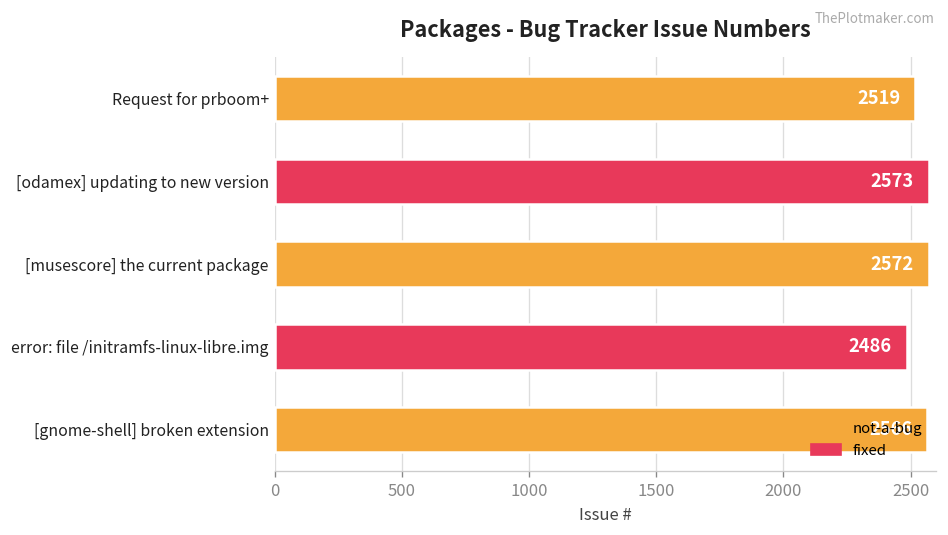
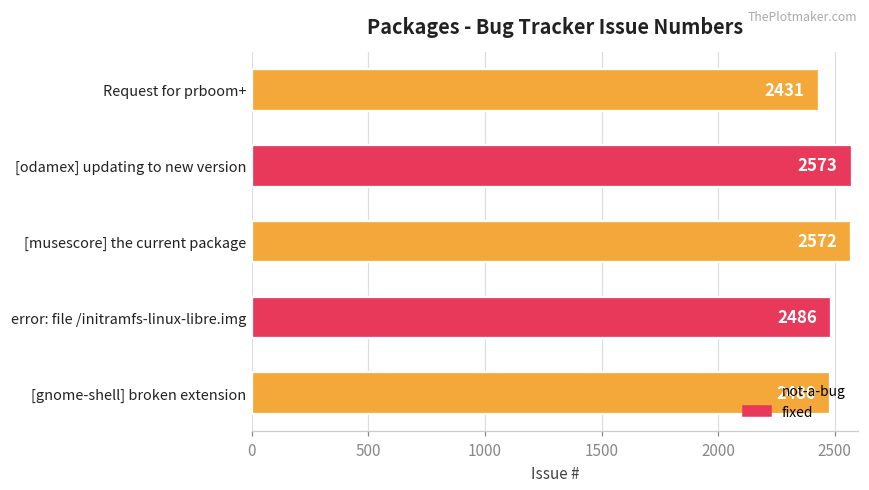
  {
-   "Request for prboom+": 2519,
+   "Request for prboom+": 2431,
    "[odamex] updating to new version": 2573,
    "[musescore] the current package": 2572,
    "error: file /initramfs-linux-libre.img": 2486,
-   "[gnome-shell] broken extension": 2566
+   "[gnome-shell] broken extension": 2480
  }
